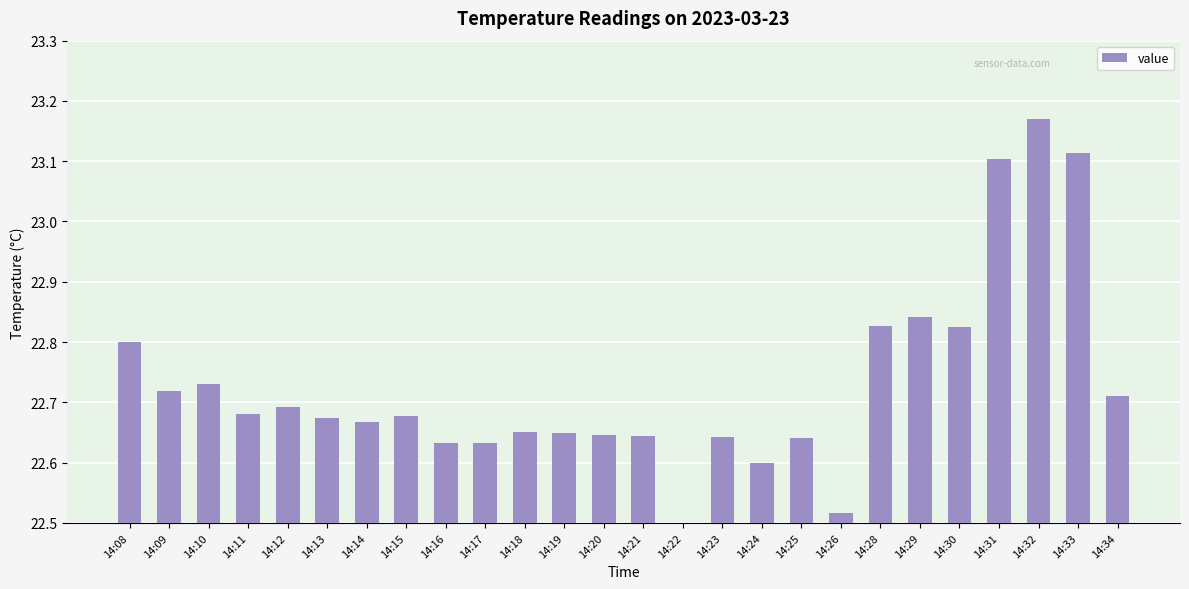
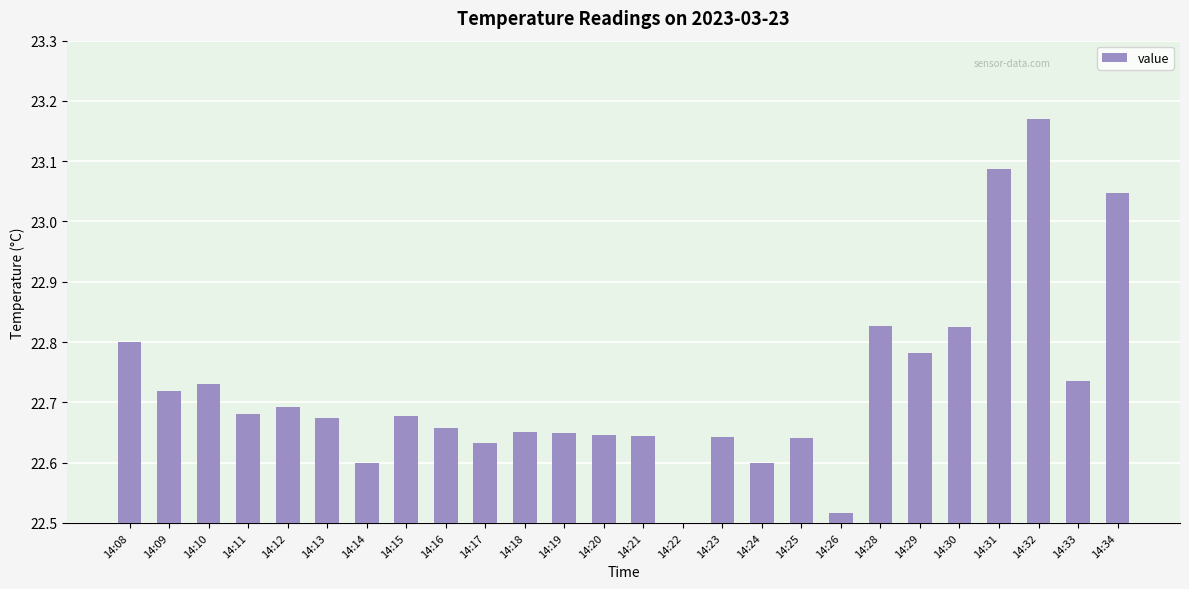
  {
    "14:08": 22.80,
    "14:09": 22.72,
    "14:10": 22.73,
    "14:11": 22.68,
    "14:12": 22.69,
    "14:13": 22.67,
-   "14:14": 22.67,
+   "14:14": 22.60,
    "14:15": 22.68,
-   "14:16": 22.63,
+   "14:16": 22.66,
    "14:17": 22.63,
    "14:18": 22.65,
    "14:19": 22.65,
    "14:20": 22.65,
    "14:21": 22.64,
    "14:23": 22.64,
    "14:24": 22.60,
    "14:25": 22.64,
    "14:26": 22.52,
    "14:28": 22.83,
-   "14:29": 22.84,
+   "14:29": 22.78,
    "14:30": 22.82,
-   "14:31": 23.10,
+   "14:31": 23.09,
    "14:32": 23.17,
-   "14:33": 23.11,
-   "14:34": 22.71
+   "14:33": 22.73,
+   "14:34": 23.05
  }
